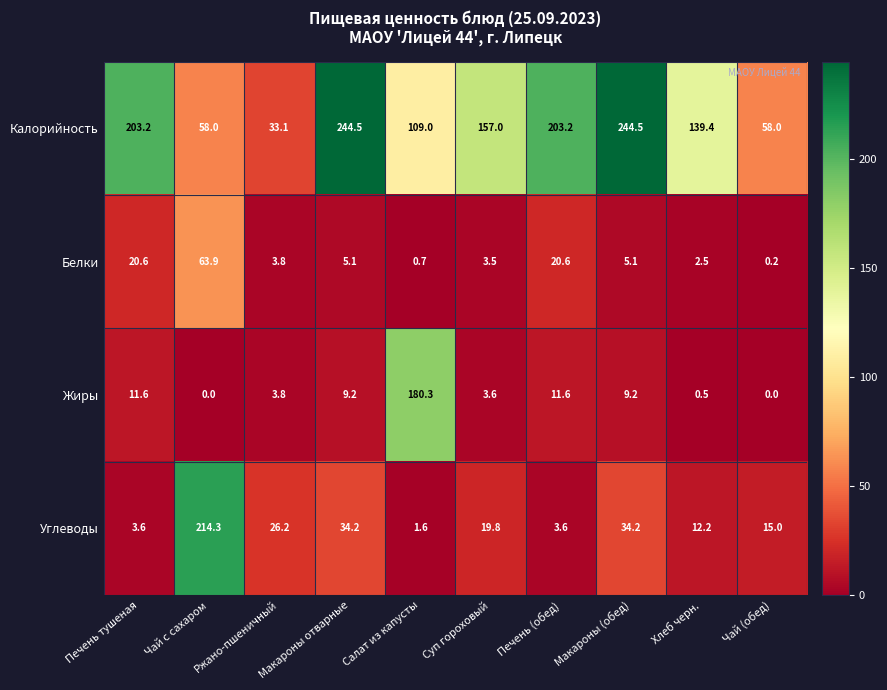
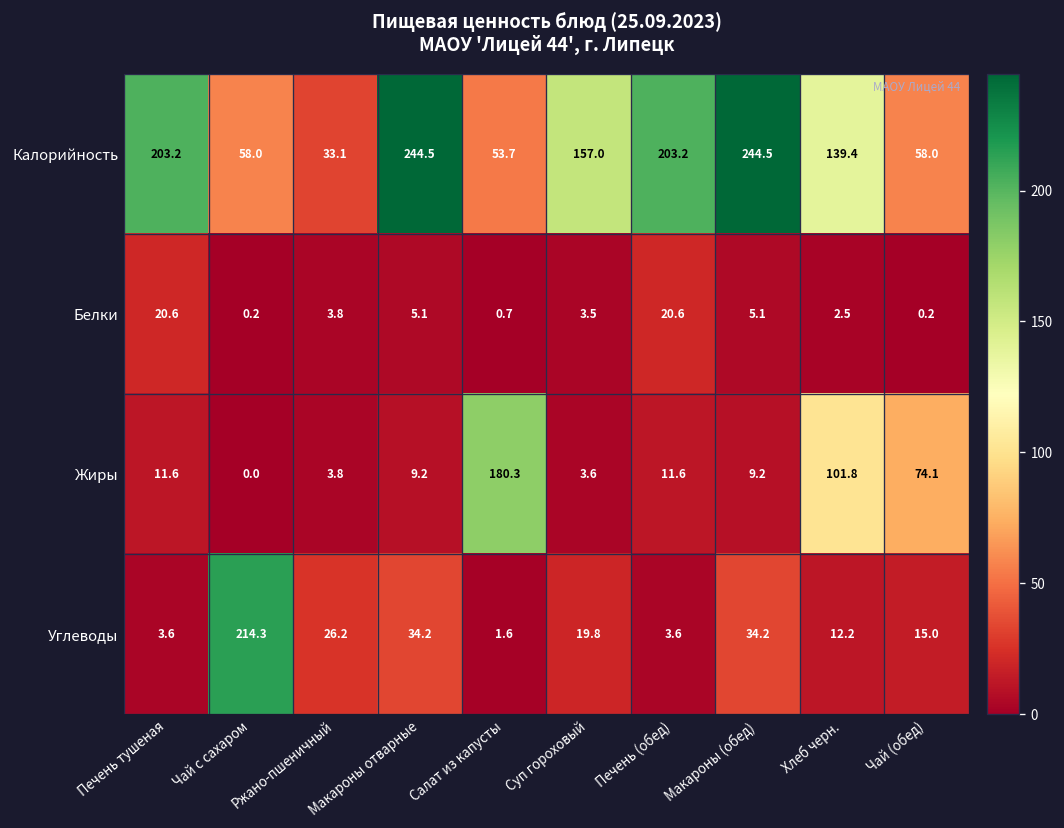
  {
    "Калорийность": {
      "Печень тушеная": 203.2,
      "Чай с сахаром": 58.0,
      "Ржано-пшеничный": 33.1,
      "Макароны отварные": 244.5,
-     "Салат из капусты": 109.0,
+     "Салат из капусты": 53.7,
      "Суп гороховый": 157.0,
      "Печень (обед)": 203.2,
      "Макароны (обед)": 244.5,
      "Хлеб черн.": 139.4
    },
    "Белки": {
      "Печень тушеная": 20.6,
-     "Чай с сахаром": 63.9,
+     "Чай с сахаром": 0.2,
      "Ржано-пшеничный": 3.8,
      "Макароны отварные": 5.1,
      "Салат из капусты": 0.7,
      "Суп гороховый": 3.5,
      "Печень (обед)": 20.6,
      "Макароны (обед)": 5.1,
      "Хлеб черн.": 2.5,
      "Чай (обед)": 0.2
    },
    "Жиры": {
      "Печень тушеная": 11.6,
      "Чай с сахаром": 0.0,
      "Ржано-пшеничный": 3.8,
      "Макароны отварные": 9.2,
      "Салат из капусты": 180.3,
      "Суп гороховый": 3.6,
      "Печень (обед)": 11.6,
      "Макароны (обед)": 9.2,
-     "Хлеб черн.": 0.5,
-     "Чай (обед)": 0.0
+     "Хлеб черн.": 101.8,
+     "Чай (обед)": 74.1
    },
    "Углеводы": {
      "Печень тушеная": 3.6,
      "Чай с сахаром": 214.3,
      "Ржано-пшеничный": 26.2,
      "Макароны отварные": 34.2,
      "Салат из капусты": 1.6,
      "Суп гороховый": 19.8,
      "Печень (обед)": 3.6,
      "Макароны (обед)": 34.2,
      "Хлеб черн.": 12.2,
      "Чай (обед)": 15.0
    }
  }
